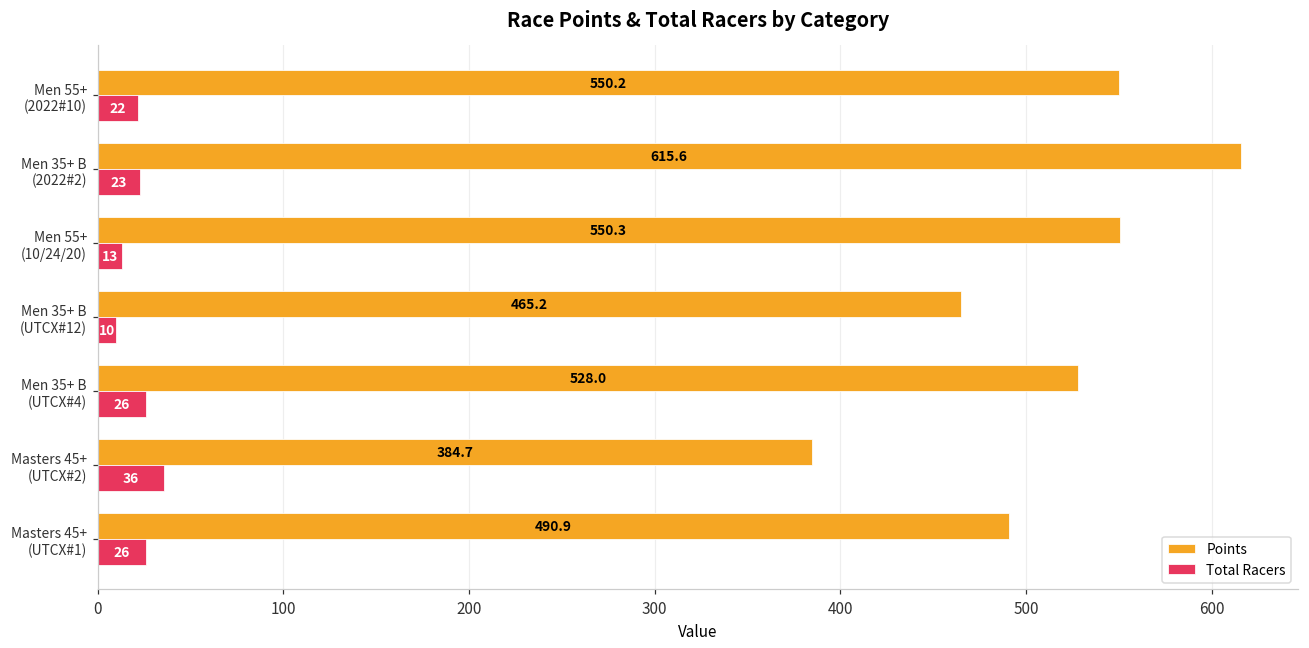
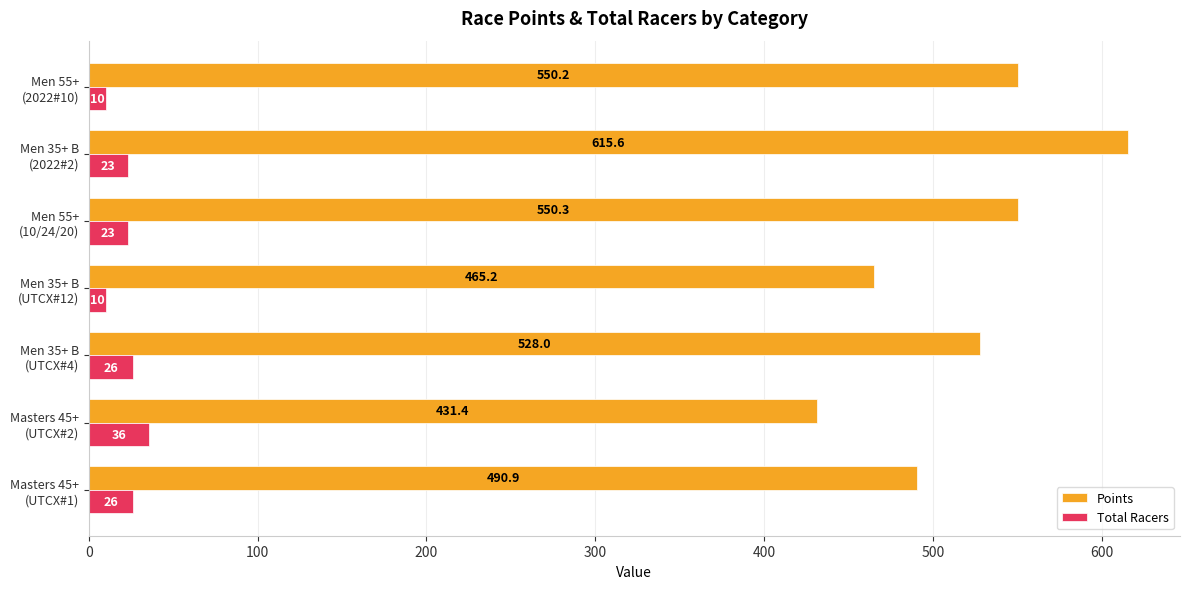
  {
    "Points": {
      "Men 55+ (2022#10)": 550.2,
      "Men 35+ B (2022#2)": 615.6,
      "Men 55+ (10/24/20)": 550.3,
      "Men 35+ B (UTCX#12)": 465.2,
      "Men 35+ B (UTCX#4)": 528.0,
-     "Masters 45+ (UTCX#2)": 384.7,
+     "Masters 45+ (UTCX#2)": 431.4,
      "Masters 45+ (UTCX#1)": 490.9
    },
    "Total Racers": {
-     "Men 55+ (2022#10)": 22,
+     "Men 55+ (2022#10)": 10,
      "Men 35+ B (2022#2)": 23,
-     "Men 55+ (10/24/20)": 13,
+     "Men 55+ (10/24/20)": 23,
      "Men 35+ B (UTCX#12)": 10,
      "Men 35+ B (UTCX#4)": 26,
      "Masters 45+ (UTCX#2)": 36,
      "Masters 45+ (UTCX#1)": 26
    }
  }
